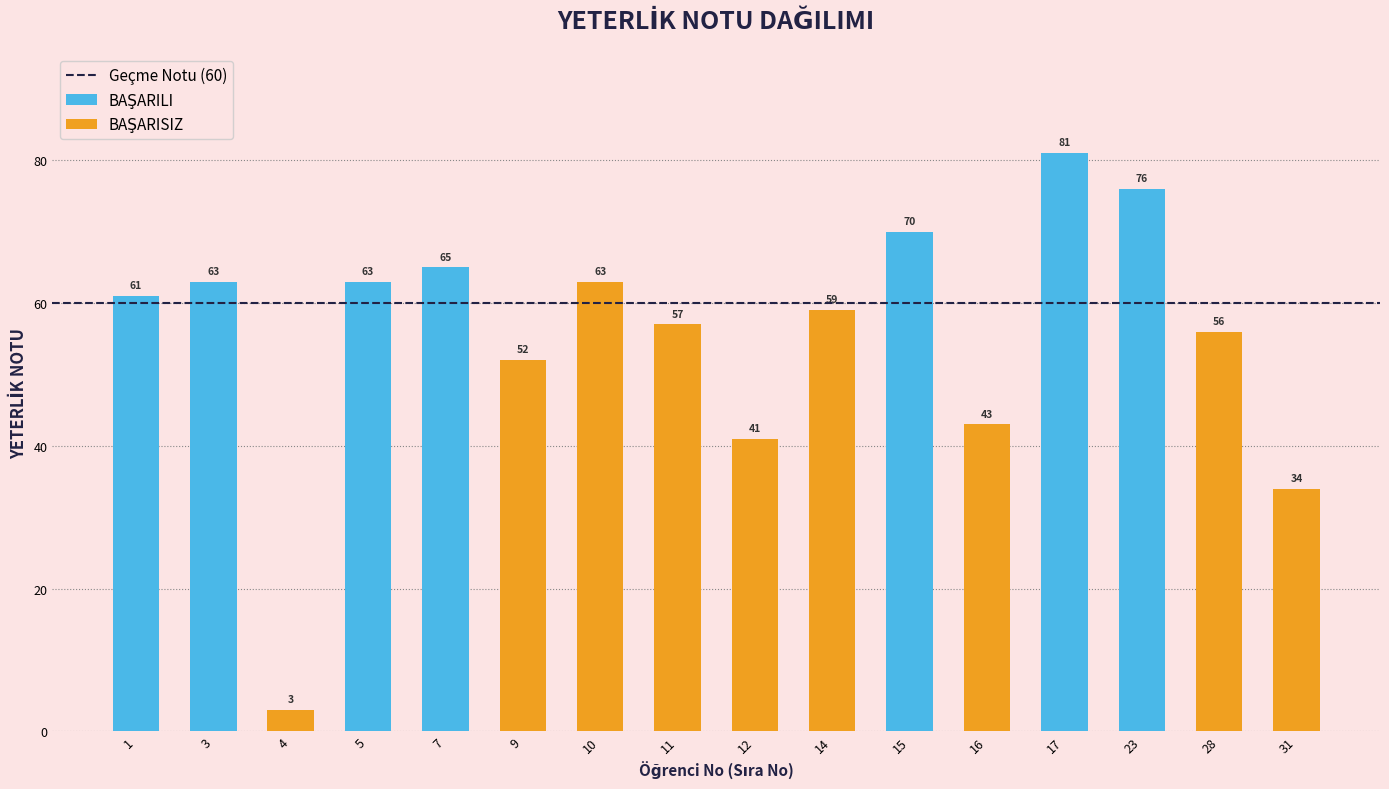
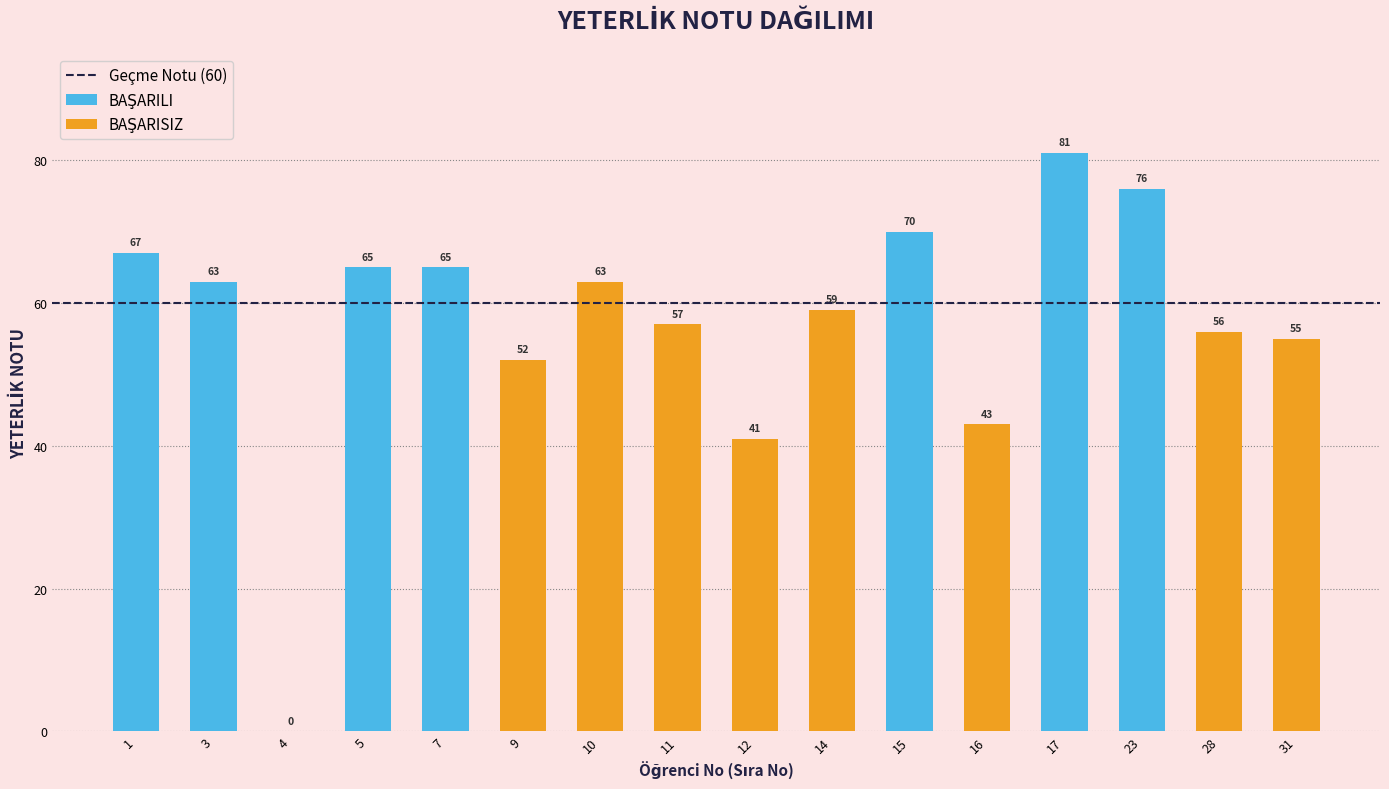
  {
    "BAŞARILI": {
-     "1": 61,
+     "1": 67,
      "3": 63,
-     "5": 63,
+     "5": 65,
      "7": 65,
      "15": 70,
      "17": 81,
      "23": 76
    },
    "BAŞARISIZ": {
-     "4": 3,
+     "4": 0,
      "9": 52,
      "10": 63,
      "11": 57,
      "12": 41,
      "14": 59,
      "16": 43,
      "28": 56,
-     "31": 34
+     "31": 55
    }
  }
